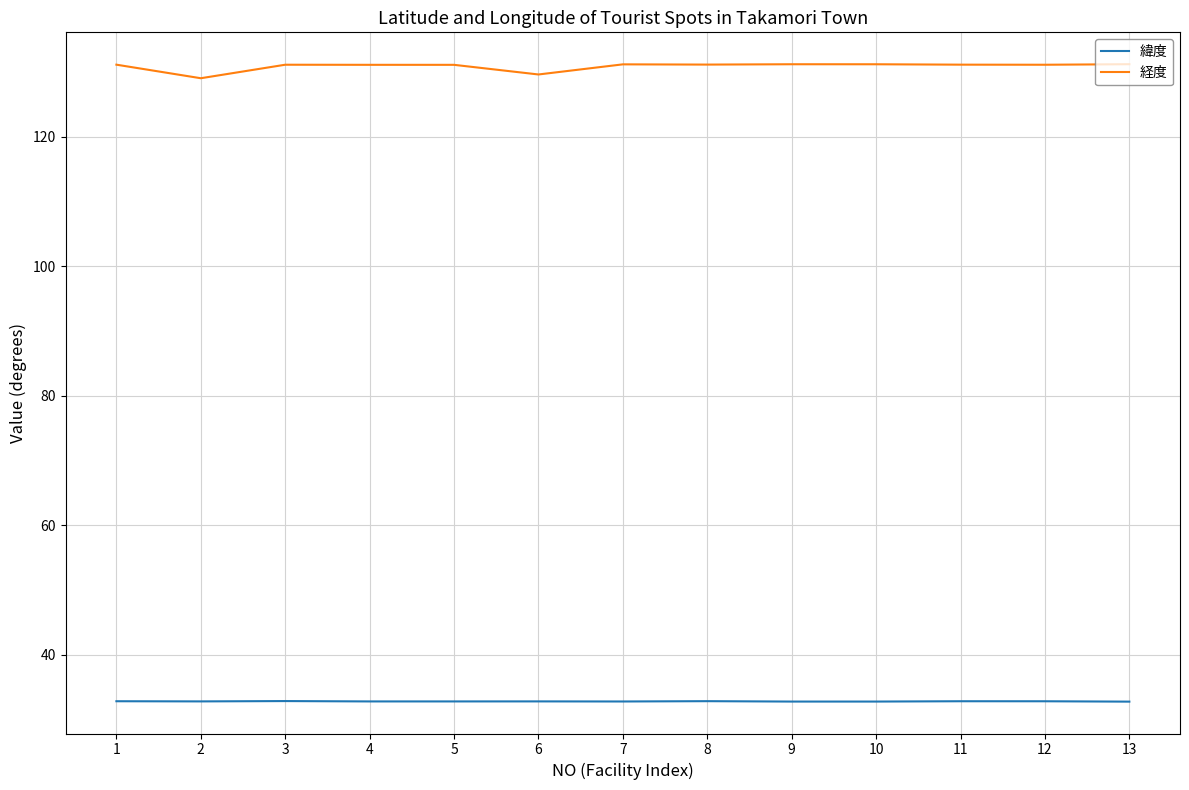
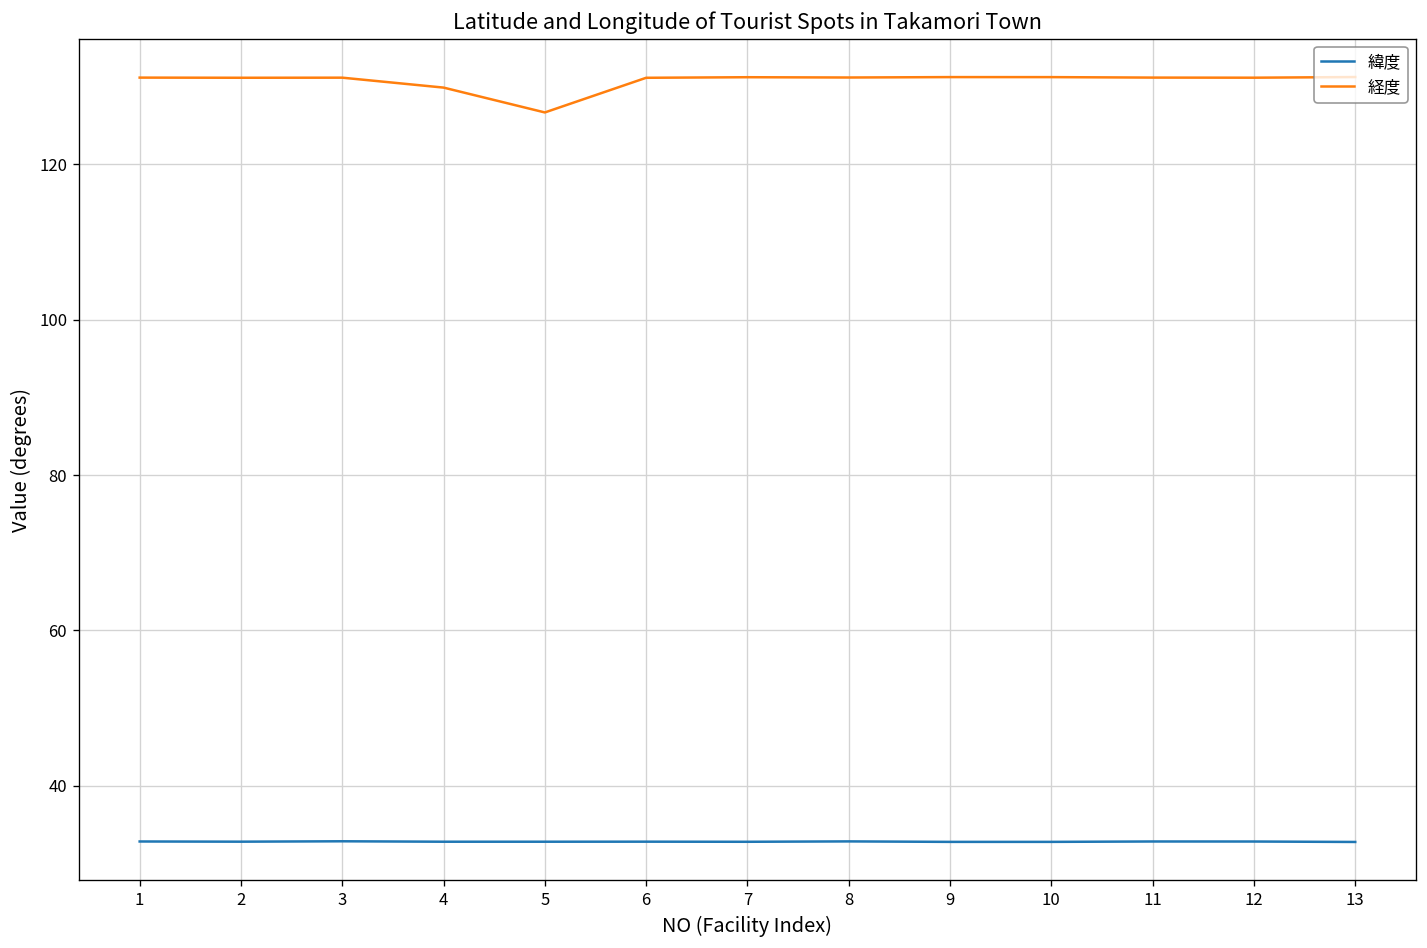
  {
    "緯度": {
      "1": 33,
      "2": 33,
      "3": 33,
      "4": 33,
      "5": 33,
      "6": 33,
      "7": 33,
      "8": 33,
      "9": 33,
      "10": 33,
      "11": 33,
      "12": 33,
      "13": 33
    },
    "経度": {
      "1": 131,
-     "2": 129,
+     "2": 131,
      "3": 131,
-     "4": 131,
-     "5": 131,
-     "6": 130,
+     "4": 130,
+     "5": 127,
+     "6": 131,
      "7": 131,
      "8": 131,
      "9": 131,
      "10": 131,
      "11": 131,
      "12": 131
    }
  }
